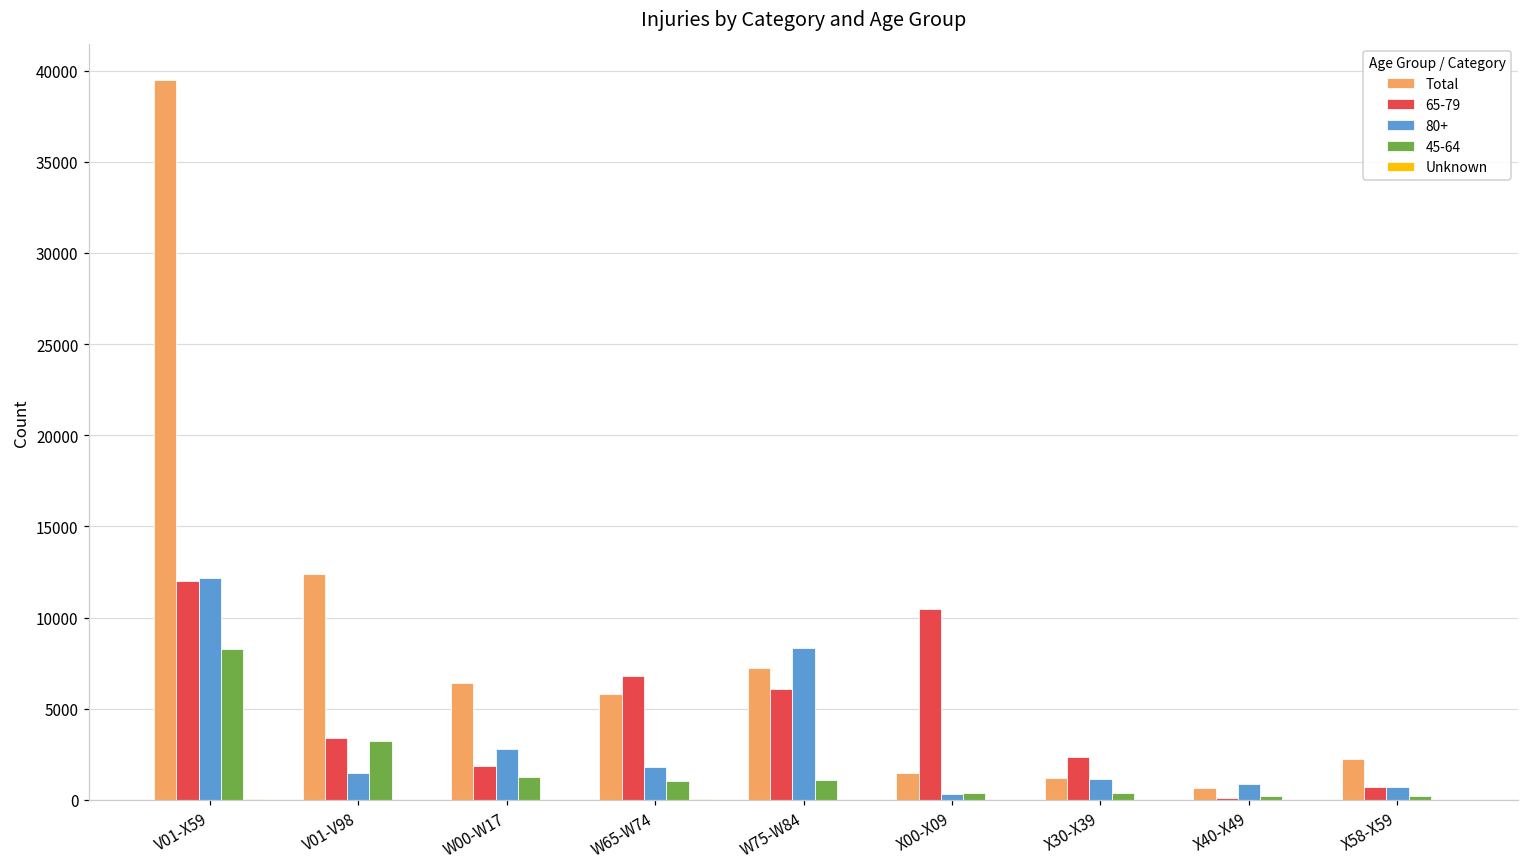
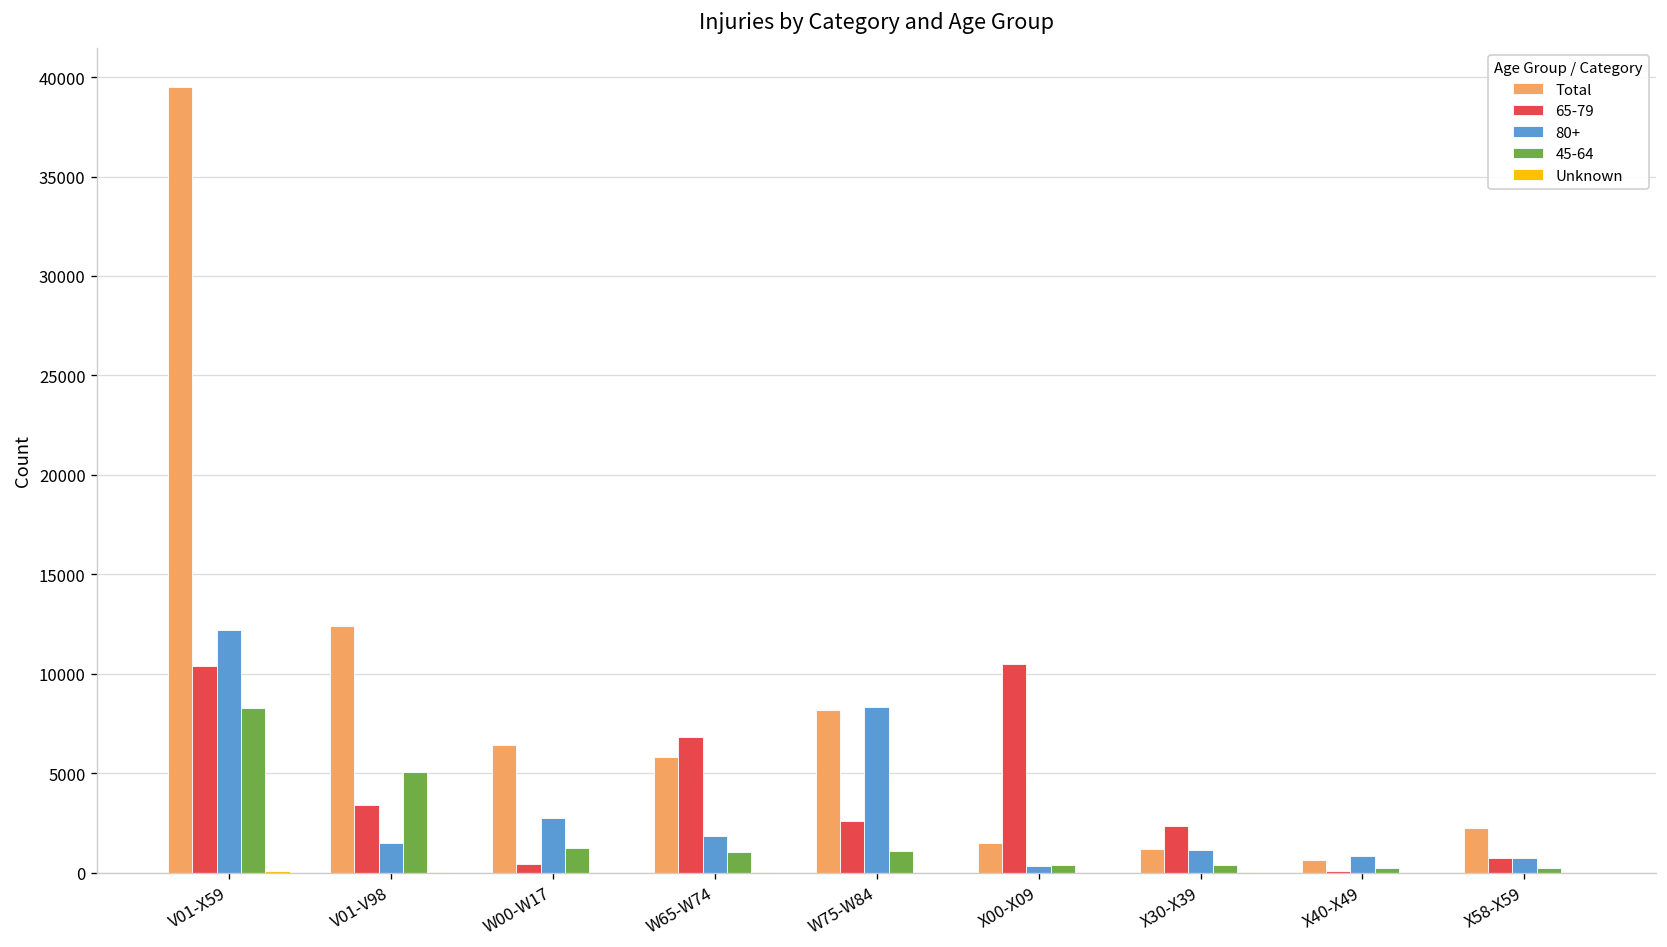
  {
    "Total": {
      "V01-X59": 39500,
      "V01-V98": 12400,
      "W00-W17": 6400,
      "W65-W74": 5800,
-     "W75-W84": 7200,
+     "W75-W84": 8200,
      "X00-X09": 1500,
      "X30-X39": 1200,
      "X40-X49": 600,
      "X58-X59": 2300
    },
    "65-79": {
-     "V01-X59": 12000,
+     "V01-X59": 10400,
      "V01-V98": 3400,
-     "W00-W17": 1900,
+     "W00-W17": 400,
      "W65-W74": 6800,
-     "W75-W84": 6100,
+     "W75-W84": 2600,
      "X00-X09": 10500,
      "X30-X39": 2400,
      "X58-X59": 700
    },
    "80+": {
      "V01-X59": 12200,
      "V01-V98": 1500,
      "W00-W17": 2800,
      "W65-W74": 1800,
      "W75-W84": 8300,
      "X00-X09": 300,
      "X30-X39": 1200,
      "X40-X49": 900,
      "X58-X59": 700
    },
    "45-64": {
      "V01-X59": 8300,
-     "V01-V98": 3200,
+     "V01-V98": 5100,
      "W00-W17": 1200,
      "W65-W74": 1000,
      "W75-W84": 1100,
      "X00-X09": 400,
      "X30-X39": 400,
      "X40-X49": 200,
      "X58-X59": 200
    },
    "Unknown": {
      "X40-X49": 0
    }
  }
